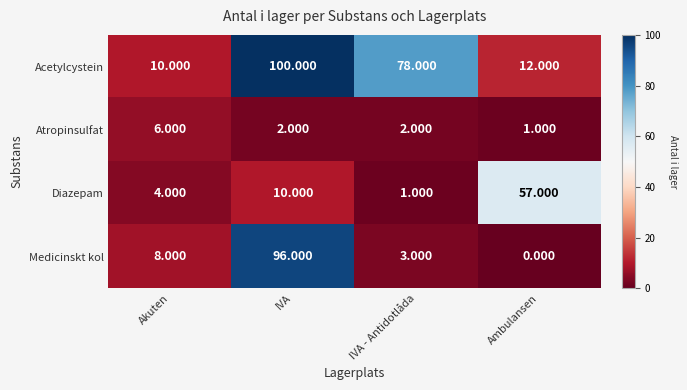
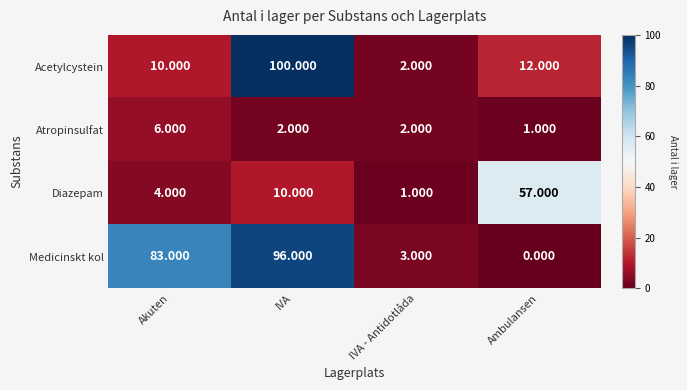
  {
    "Acetylcystein": {
      "Akuten": 10.000,
      "IVA": 100.000,
-     "IVA - Antidotlåda": 78.000,
+     "IVA - Antidotlåda": 2.000,
      "Ambulansen": 12.000
    },
    "Atropinsulfat": {
      "Akuten": 6.000,
      "IVA": 2.000,
      "IVA - Antidotlåda": 2.000,
      "Ambulansen": 1.000
    },
    "Diazepam": {
      "Akuten": 4.000,
      "IVA": 10.000,
      "IVA - Antidotlåda": 1.000,
      "Ambulansen": 57.000
    },
    "Medicinskt kol": {
-     "Akuten": 8.000,
+     "Akuten": 83.000,
      "IVA": 96.000,
      "IVA - Antidotlåda": 3.000,
      "Ambulansen": 0.000
    }
  }
